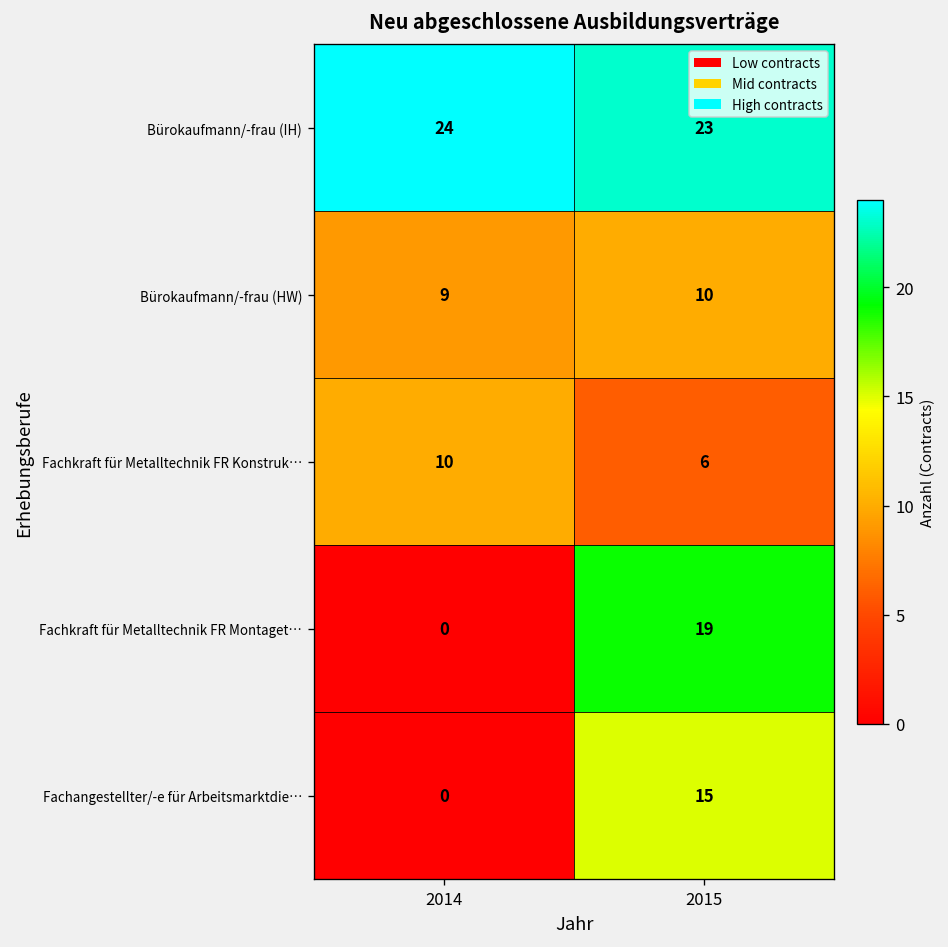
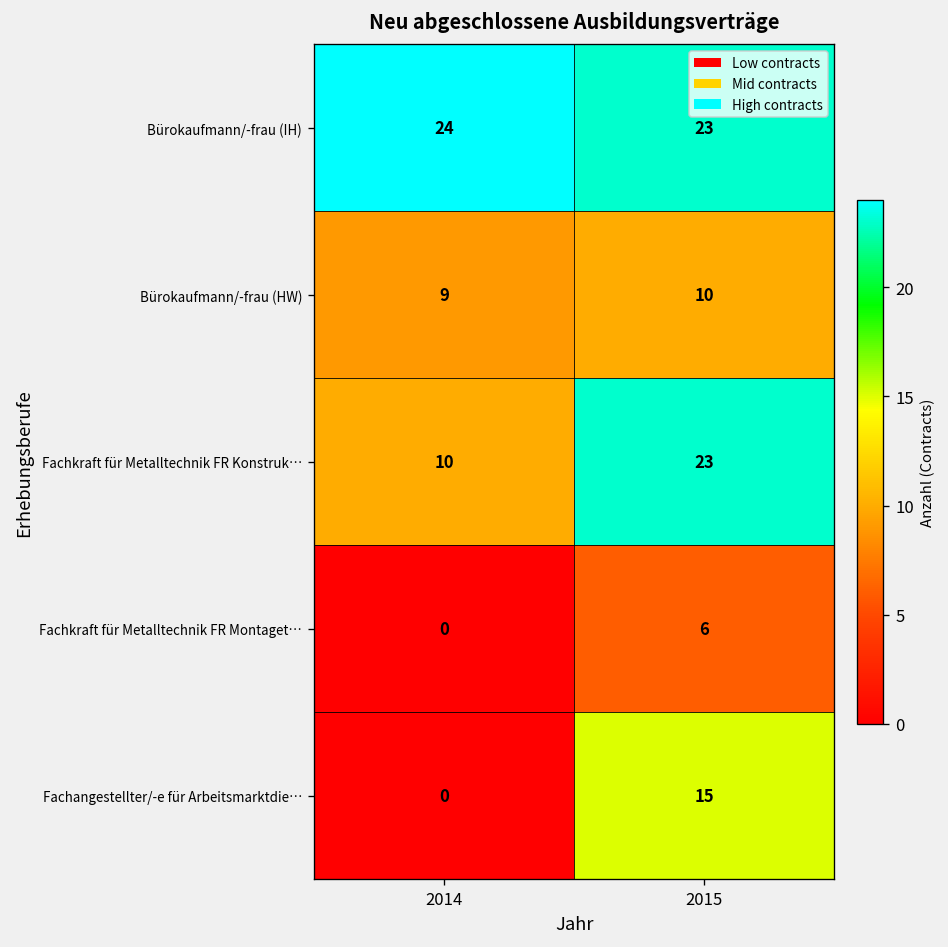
  {
    "Bürokaufmann/-frau (IH)": {
      "2014": 24,
      "2015": 23
    },
    "Bürokaufmann/-frau (HW)": {
      "2014": 9,
      "2015": 10
    },
    "Fachkraft für Metalltechnik FR Konstruk…": {
      "2014": 10,
-     "2015": 6
+     "2015": 23
    },
    "Fachkraft für Metalltechnik FR Montaget…": {
      "2014": 0,
-     "2015": 19
+     "2015": 6
    },
    "Fachangestellter/-e für Arbeitsmarktdie…": {
      "2014": 0,
      "2015": 15
    }
  }
